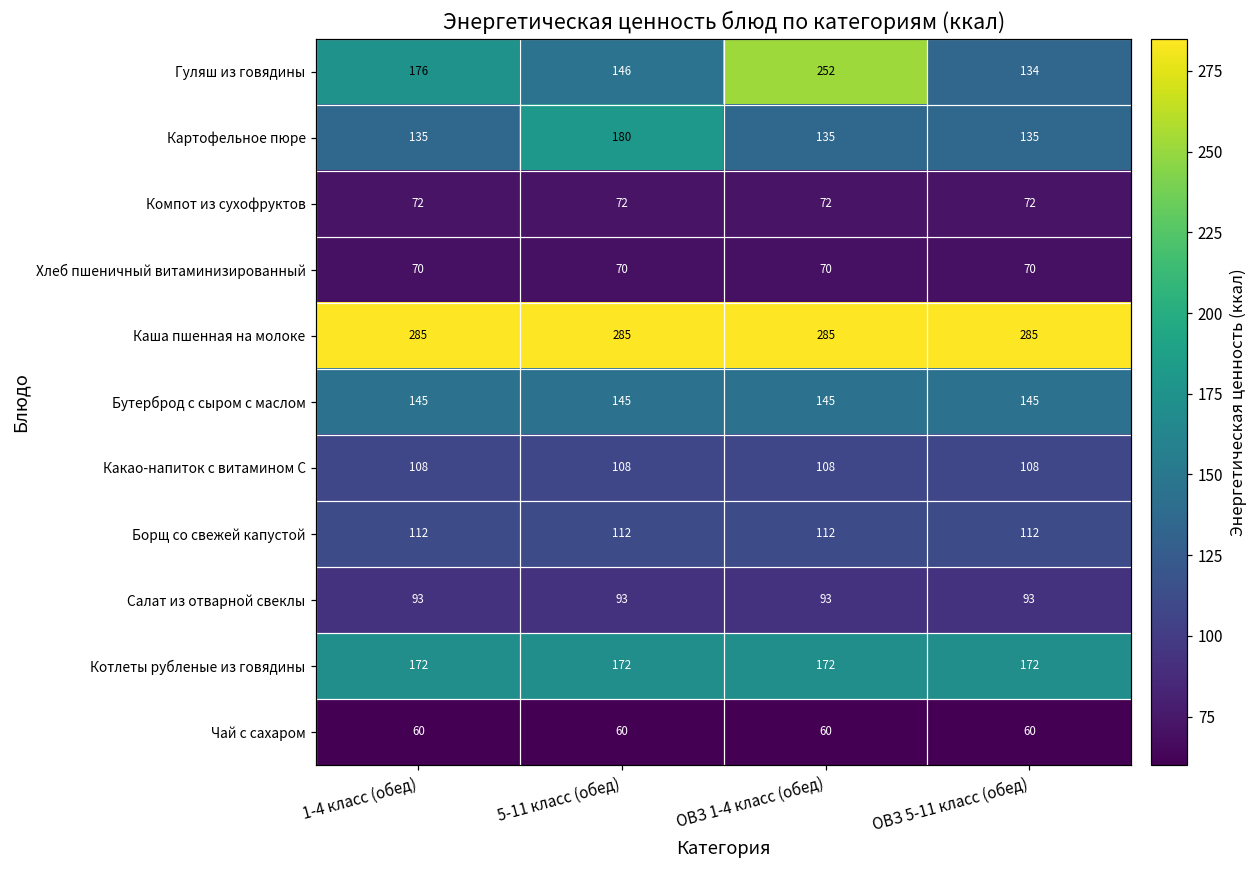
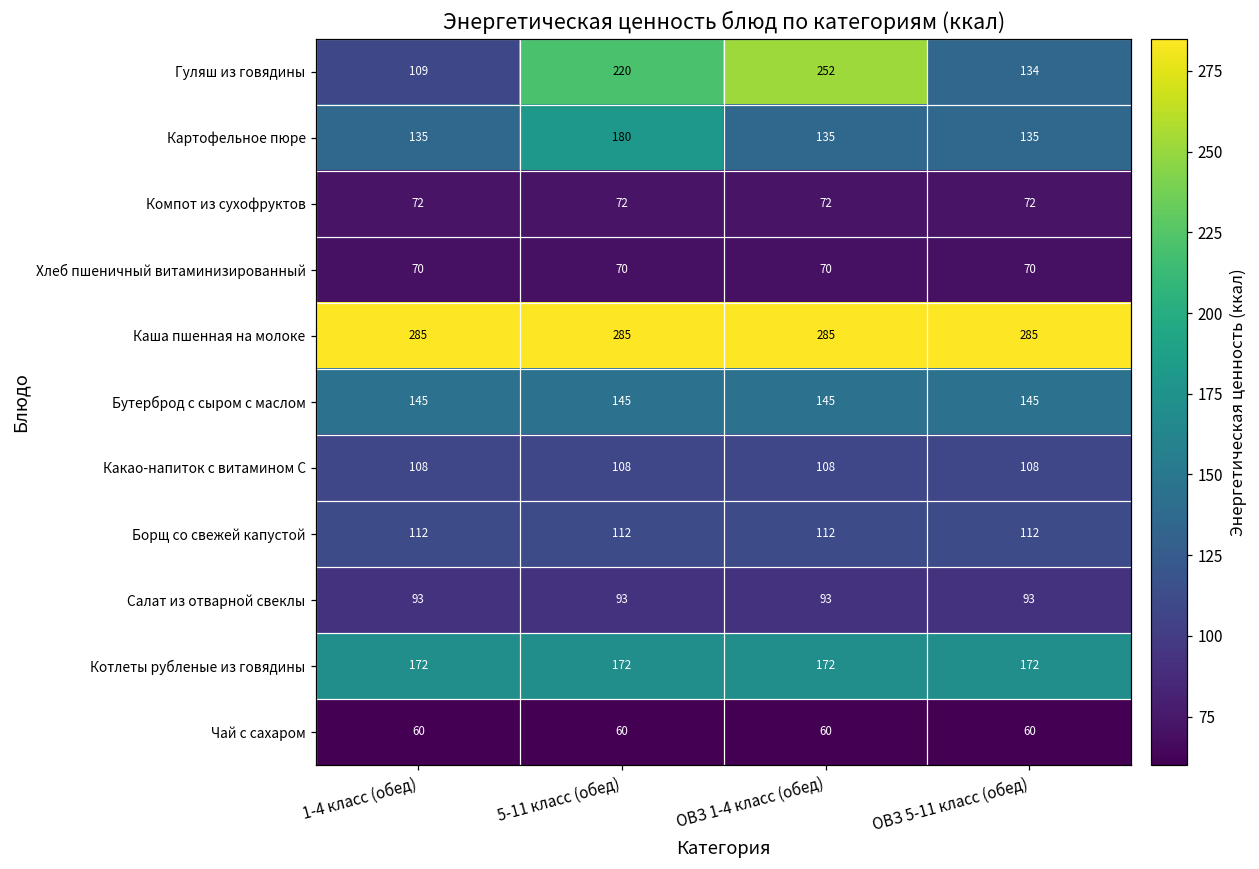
  {
    "Гуляш из говядины": {
-     "1-4 класс (обед)": 176,
-     "5-11 класс (обед)": 146,
+     "1-4 класс (обед)": 109,
+     "5-11 класс (обед)": 220,
      "ОВЗ 1-4 класс (обед)": 252,
      "ОВЗ 5-11 класс (обед)": 134
    },
    "Картофельное пюре": {
      "1-4 класс (обед)": 135,
      "5-11 класс (обед)": 180,
      "ОВЗ 1-4 класс (обед)": 135,
      "ОВЗ 5-11 класс (обед)": 135
    },
    "Компот из сухофруктов": {
      "1-4 класс (обед)": 72,
      "5-11 класс (обед)": 72,
      "ОВЗ 1-4 класс (обед)": 72,
      "ОВЗ 5-11 класс (обед)": 72
    },
    "Хлеб пшеничный витаминизированный": {
      "1-4 класс (обед)": 70,
      "5-11 класс (обед)": 70,
      "ОВЗ 1-4 класс (обед)": 70,
      "ОВЗ 5-11 класс (обед)": 70
    },
    "Каша пшенная на молоке": {
      "1-4 класс (обед)": 285,
      "5-11 класс (обед)": 285,
      "ОВЗ 1-4 класс (обед)": 285,
      "ОВЗ 5-11 класс (обед)": 285
    },
    "Бутерброд с сыром с маслом": {
      "1-4 класс (обед)": 145,
      "5-11 класс (обед)": 145,
      "ОВЗ 1-4 класс (обед)": 145,
      "ОВЗ 5-11 класс (обед)": 145
    },
    "Какао-напиток с витамином С": {
      "1-4 класс (обед)": 108,
      "5-11 класс (обед)": 108,
      "ОВЗ 1-4 класс (обед)": 108,
      "ОВЗ 5-11 класс (обед)": 108
    },
    "Борщ со свежей капустой": {
      "1-4 класс (обед)": 112,
      "5-11 класс (обед)": 112,
      "ОВЗ 1-4 класс (обед)": 112,
      "ОВЗ 5-11 класс (обед)": 112
    },
    "Салат из отварной свеклы": {
      "1-4 класс (обед)": 93,
      "5-11 класс (обед)": 93,
      "ОВЗ 1-4 класс (обед)": 93,
      "ОВЗ 5-11 класс (обед)": 93
    },
    "Котлеты рубленые из говядины": {
      "1-4 класс (обед)": 172,
      "5-11 класс (обед)": 172,
      "ОВЗ 1-4 класс (обед)": 172,
      "ОВЗ 5-11 класс (обед)": 172
    },
    "Чай с сахаром": {
      "1-4 класс (обед)": 60,
      "5-11 класс (обед)": 60,
      "ОВЗ 1-4 класс (обед)": 60,
      "ОВЗ 5-11 класс (обед)": 60
    }
  }
